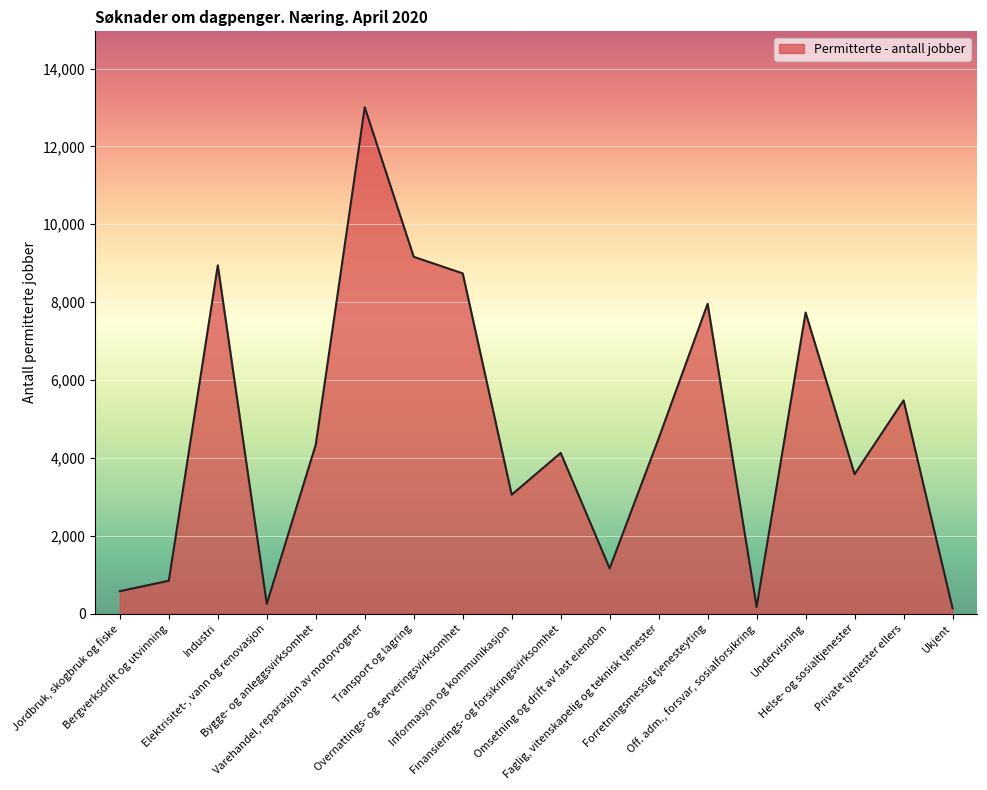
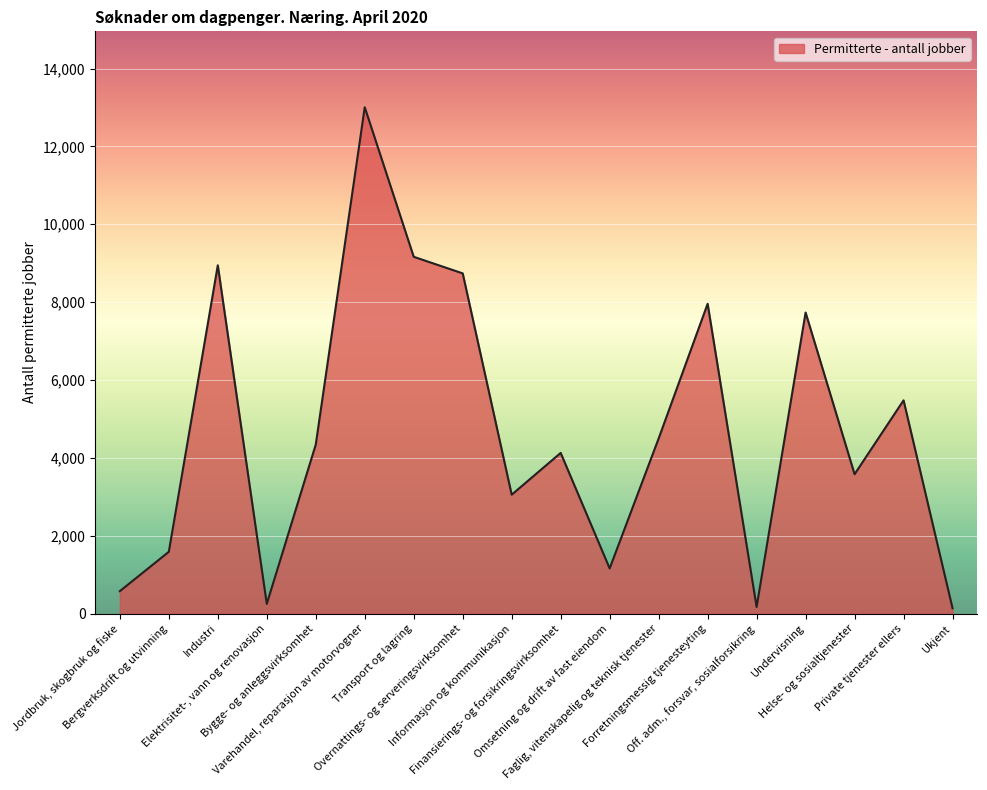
  {
    "Jordbruk, skogbruk og fiske": "600",
-   "Bergverksdrift og utvinning": "800",
+   "Bergverksdrift og utvinning": "1,600",
    "Industri": "8,900",
    "Elektrisitet-, vann og renovasjon": "200",
    "Bygge- og anleggsvirksomhet": "4,300",
    "Varehandel, reparasjon av motorvogner": "13,000",
    "Transport og lagring": "9,200",
    "Overnattings- og serveringsvirksomhet": "8,700",
    "Informasjon og kommunikasjon": "3,100",
    "Finansierings- og forsikringsvirksomhet": "4,100",
    "Omsetning og drift av fast eiendom": "1,200",
    "Faglig, vitenskapelig og teknisk tjenester": "4,500",
    "Forretningsmessig tjenesteyting": "8,000",
    "Off. adm., forsvar, sosialforsikring": "200",
    "Undervisning": "7,700",
    "Helse- og sosialtjenester": "3,600",
    "Private tjenester ellers": "5,500",
    "Ukjent": "100"
  }
